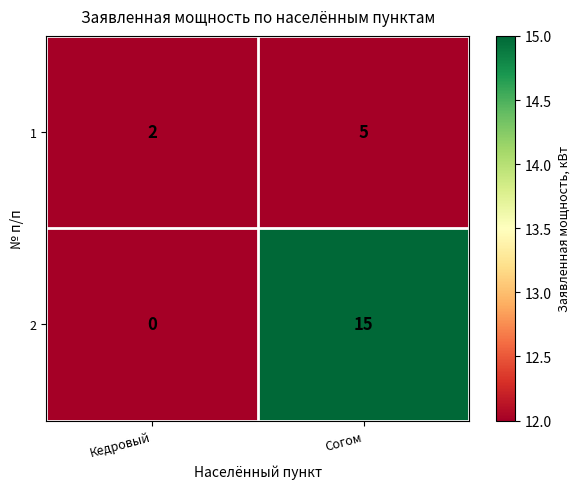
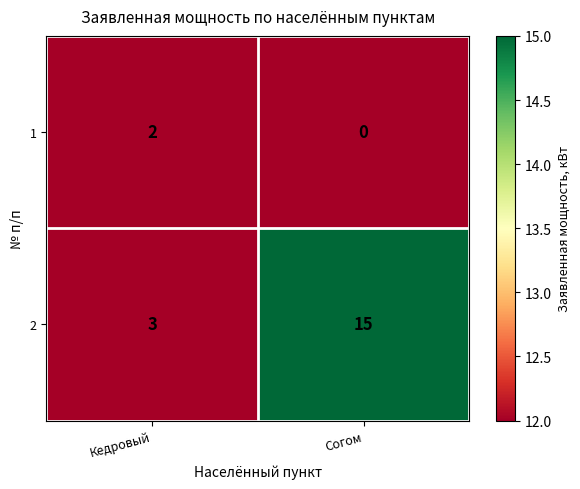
  {
    "1": {
      "Кедровый": 2,
-     "Согом": 5
+     "Согом": 0
    },
    "2": {
-     "Кедровый": 0,
+     "Кедровый": 3,
      "Согом": 15
    }
  }
